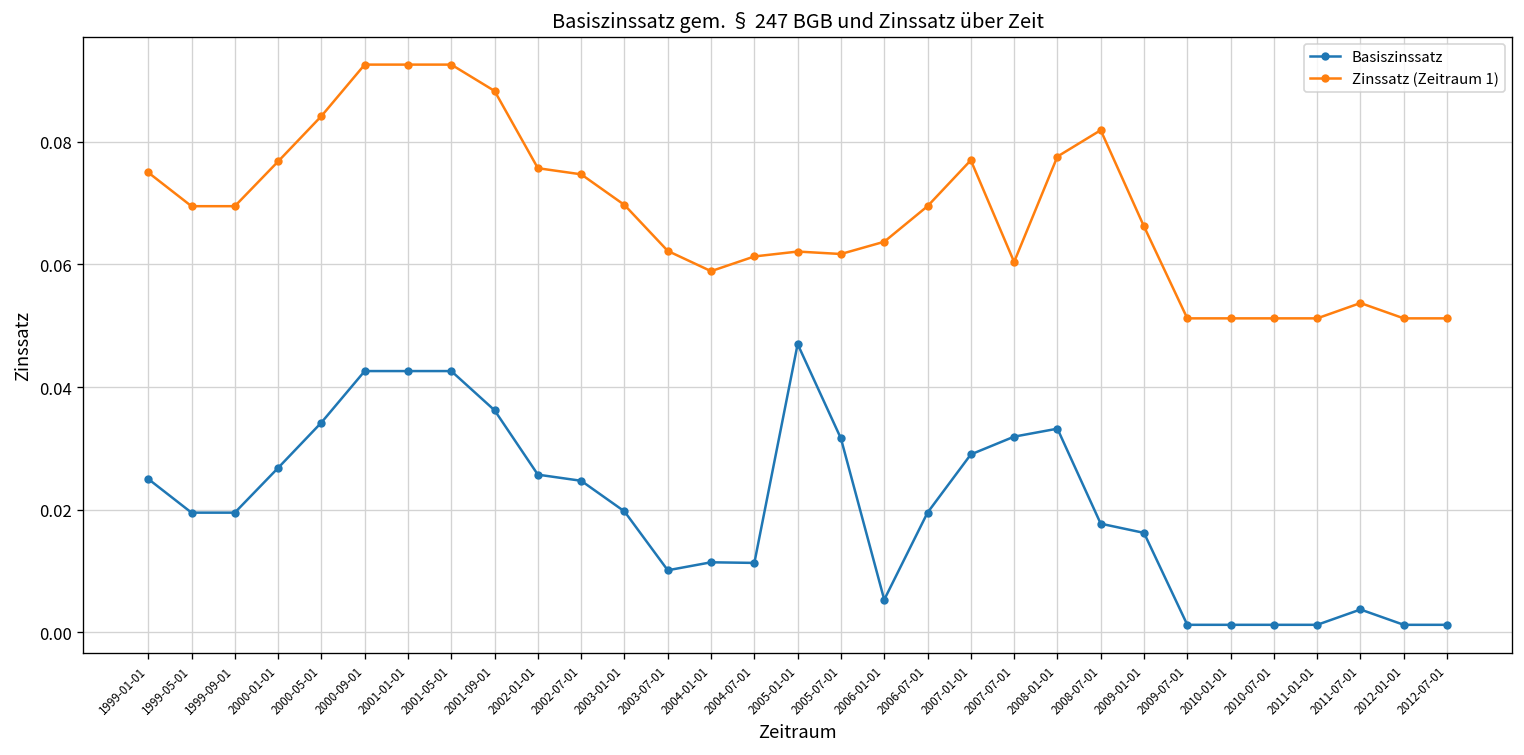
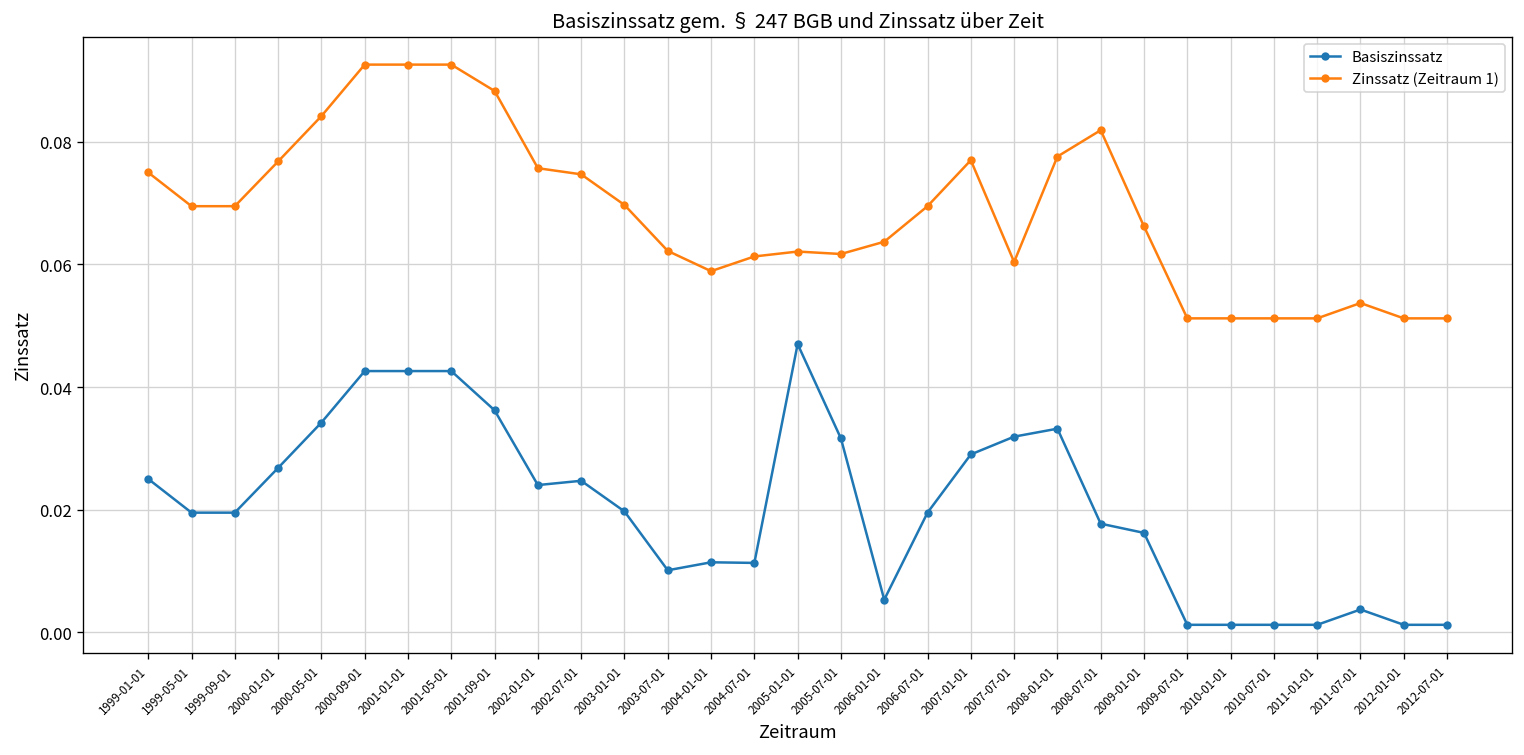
  {
    "Basiszinssatz": {
      "1999-01-01": 0.025,
      "1999-05-01": 0.020,
      "1999-09-01": 0.020,
      "2000-01-01": 0.027,
      "2000-05-01": 0.034,
      "2000-09-01": 0.043,
      "2001-01-01": 0.043,
      "2001-05-01": 0.043,
      "2001-09-01": 0.036,
-     "2002-01-01": 0.026,
+     "2002-01-01": 0.024,
      "2002-07-01": 0.025,
      "2003-01-01": 0.020,
      "2003-07-01": 0.010,
      "2004-01-01": 0.011,
      "2004-07-01": 0.011,
      "2005-01-01": 0.047,
      "2005-07-01": 0.032,
      "2006-01-01": 0.005,
      "2006-07-01": 0.020,
      "2007-01-01": 0.029,
      "2007-07-01": 0.032,
      "2008-01-01": 0.033,
      "2008-07-01": 0.018,
      "2009-01-01": 0.016,
      "2009-07-01": 0.001,
      "2010-01-01": 0.001,
      "2010-07-01": 0.001,
      "2011-01-01": 0.001,
      "2011-07-01": 0.004,
      "2012-01-01": 0.001,
      "2012-07-01": 0.001
    },
    "Zinssatz (Zeitraum 1)": {
      "1999-01-01": 0.075,
      "1999-05-01": 0.070,
      "1999-09-01": 0.070,
      "2000-01-01": 0.077,
      "2000-05-01": 0.084,
      "2000-09-01": 0.093,
      "2001-01-01": 0.093,
      "2001-05-01": 0.093,
      "2001-09-01": 0.088,
      "2002-01-01": 0.076,
      "2002-07-01": 0.075,
      "2003-01-01": 0.070,
      "2003-07-01": 0.062,
      "2004-01-01": 0.059,
      "2004-07-01": 0.061,
      "2005-01-01": 0.062,
      "2005-07-01": 0.062,
      "2006-01-01": 0.064,
      "2006-07-01": 0.070,
      "2007-01-01": 0.077,
      "2007-07-01": 0.060,
      "2008-01-01": 0.078,
      "2008-07-01": 0.082,
      "2009-01-01": 0.066,
      "2009-07-01": 0.051,
      "2010-01-01": 0.051,
      "2010-07-01": 0.051,
      "2011-01-01": 0.051,
      "2011-07-01": 0.054,
      "2012-01-01": 0.051,
      "2012-07-01": 0.051
    }
  }
